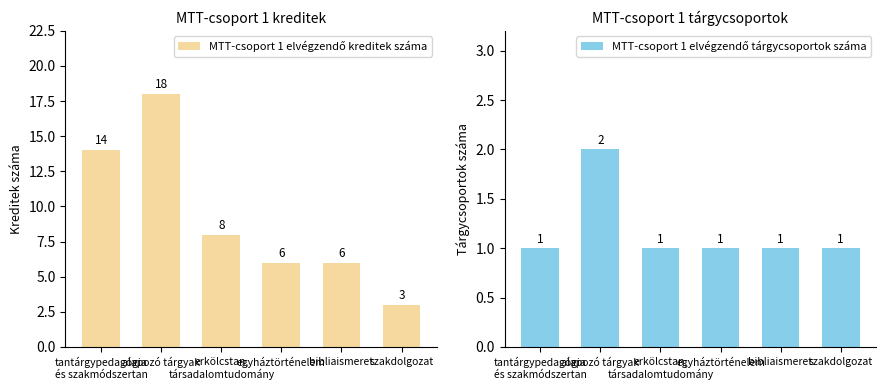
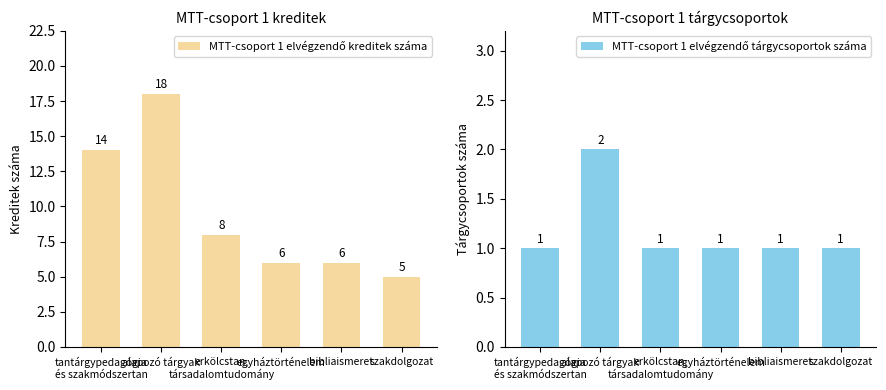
  {
    "MTT-csoport 1 kreditek": {
      "tantárgypedagógia és szakmódszertan": 14,
-     "szakdolgozat": 3
+     "szakdolgozat": 5
    },
    "MTT-csoport 1 tárgycsoportok": {
      "tantárgypedagógia és szakmódszertan": 1,
      "szakdolgozat": 1
    }
  }
